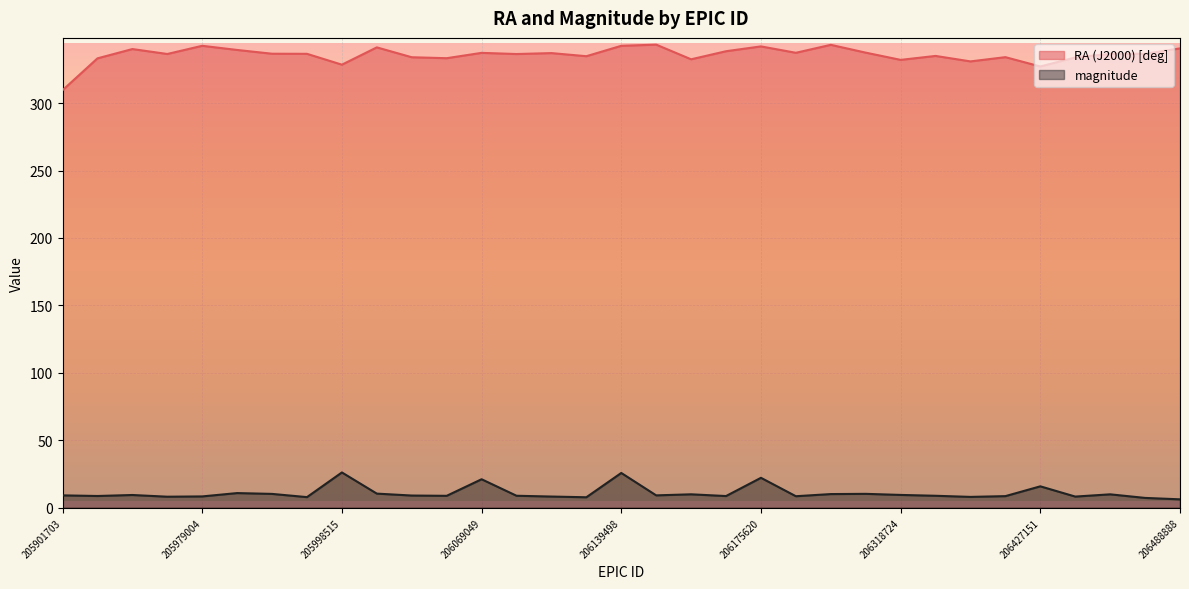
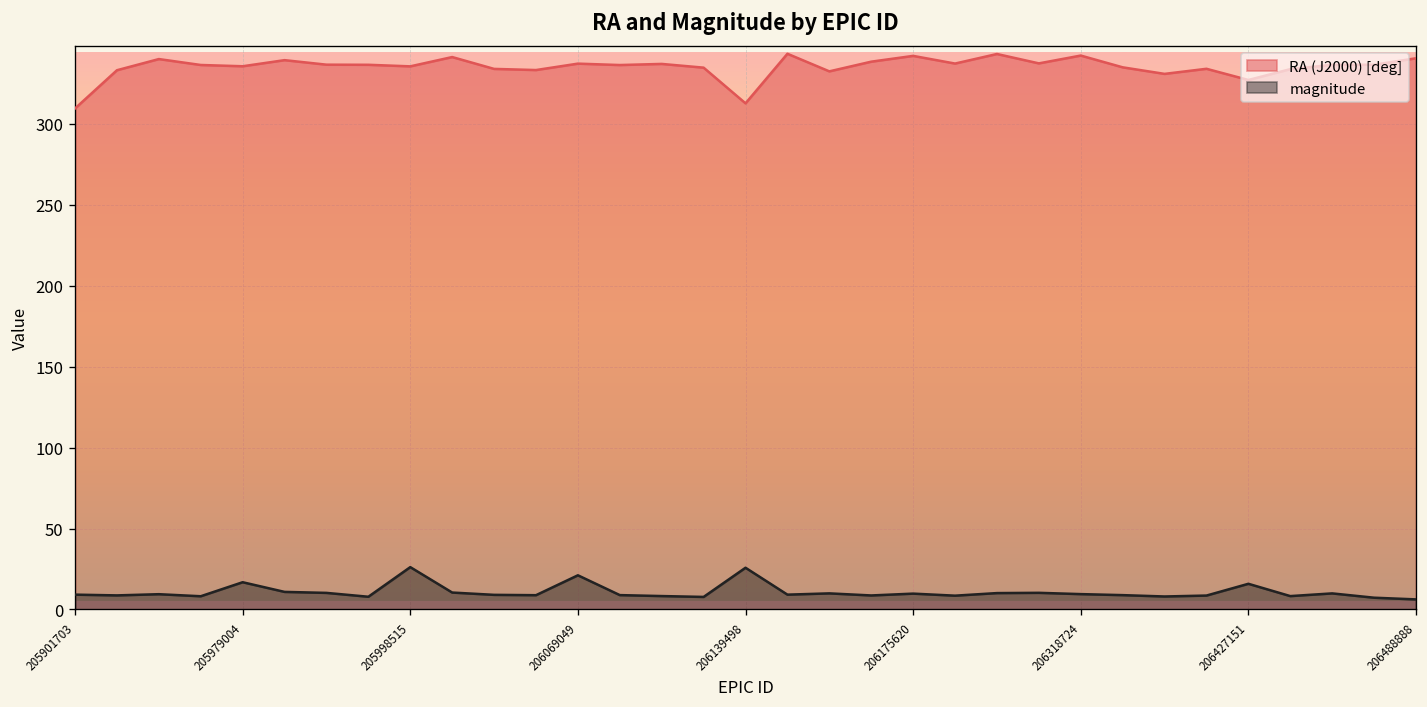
  {
    "RA (J2000) [deg]": {
      "205901703": 310,
-     "205979004": 342,
-     "205998515": 328,
+     "205979004": 336,
+     "205998515": 336,
      "206069049": 337,
-     "206139498": 342,
+     "206139498": 313,
      "206175620": 342,
-     "206318724": 332,
+     "206318724": 342,
      "206488888": 341
    },
    "magnitude": {
      "205901703": 9,
-     "205979004": 8,
+     "205979004": 17,
      "205998515": 26,
      "206069049": 21,
      "206139498": 26,
-     "206175620": 22,
+     "206175620": 10,
      "206318724": 9,
      "206427151": 16,
      "206488888": 6
    }
  }
